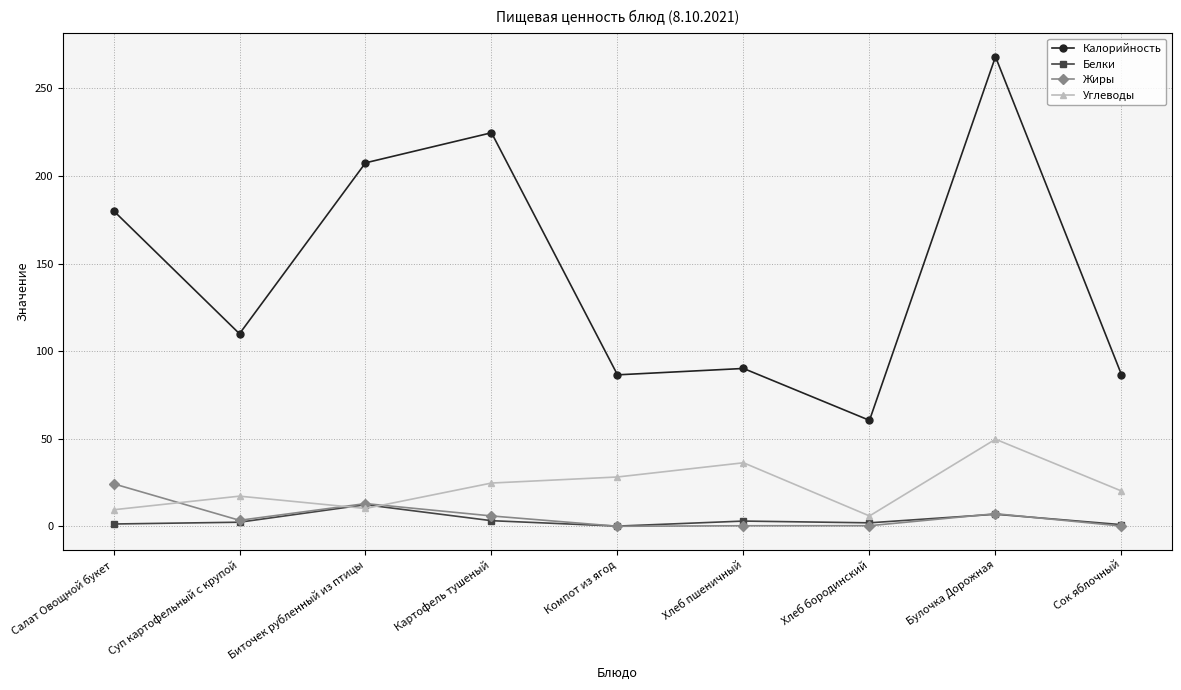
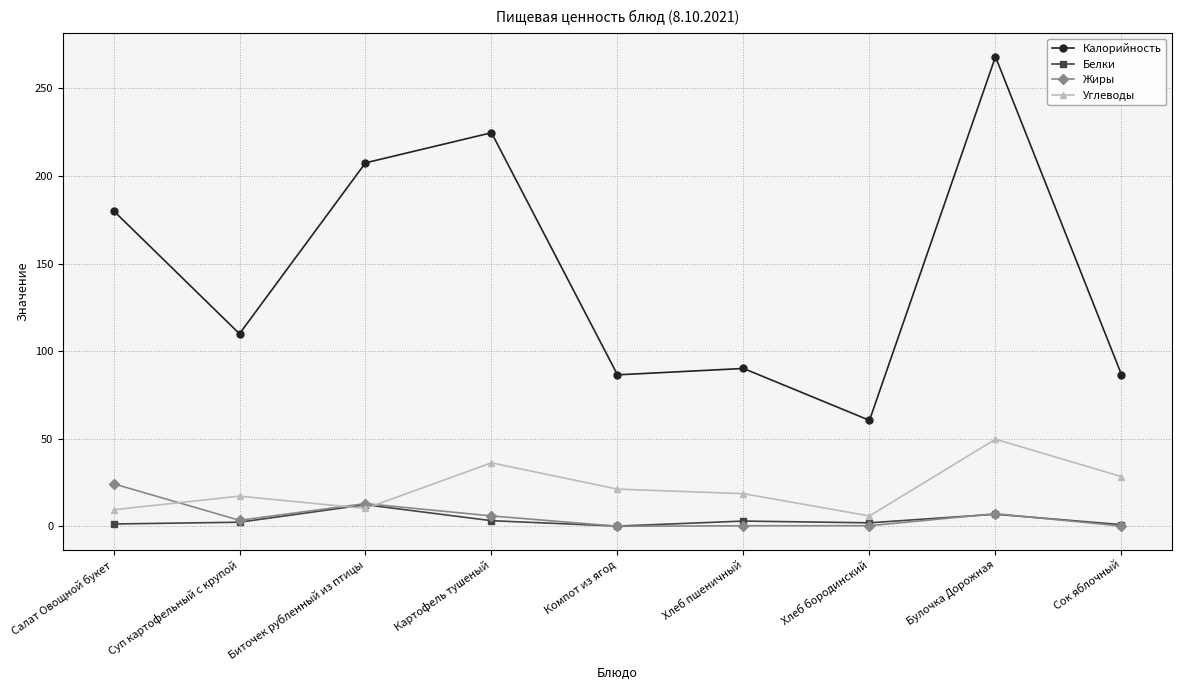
  {
    "Жиры": {
      "Салат Овощной букет": 24,
      "Картофель тушеный": 6,
      "Хлеб пшеничный": 0,
      "Хлеб бородинский": 0
    },
    "Углеводы": {
      "Салат Овощной букет": 9,
      "Суп картофельный с крупой": 17,
      "Биточек рубленный из птицы": 10,
-     "Картофель тушеный": 25,
-     "Компот из ягод": 28,
-     "Хлеб пшеничный": 36,
+     "Картофель тушеный": 36,
+     "Компот из ягод": 21,
+     "Хлеб пшеничный": 19,
      "Хлеб бородинский": 6,
      "Булочка Дорожная": 50,
-     "Сок яблочный": 20
+     "Сок яблочный": 28
    }
  }
